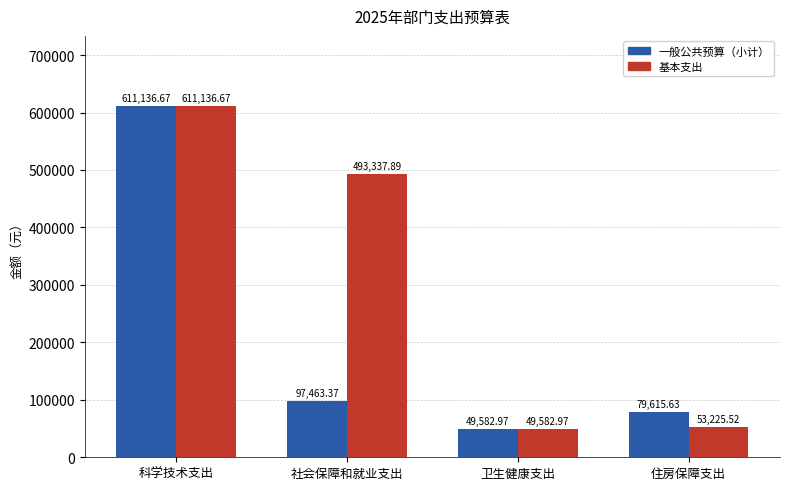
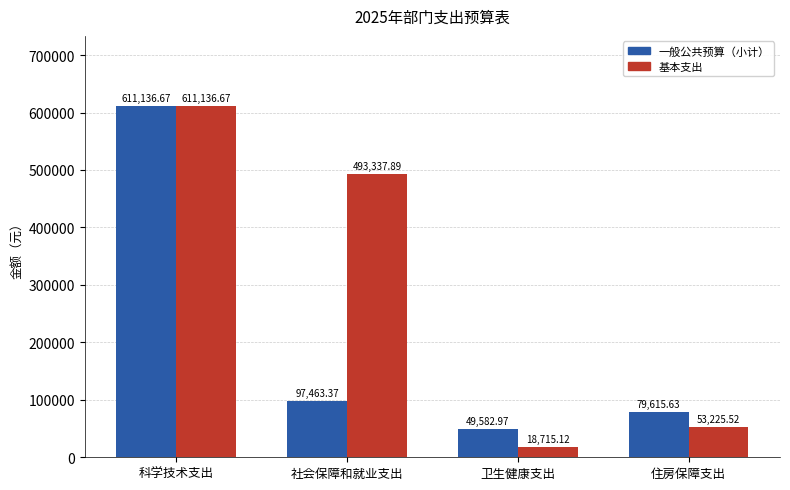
  {
    "一般公共预算（小计）": {
      "科学技术支出": "611,136.67",
      "社会保障和就业支出": "97,463.37",
      "卫生健康支出": "49,582.97",
      "住房保障支出": "79,615.63"
    },
    "基本支出": {
      "科学技术支出": "611,136.67",
      "社会保障和就业支出": "493,337.89",
-     "卫生健康支出": "49,582.97",
+     "卫生健康支出": "18,715.12",
      "住房保障支出": "53,225.52"
    }
  }
